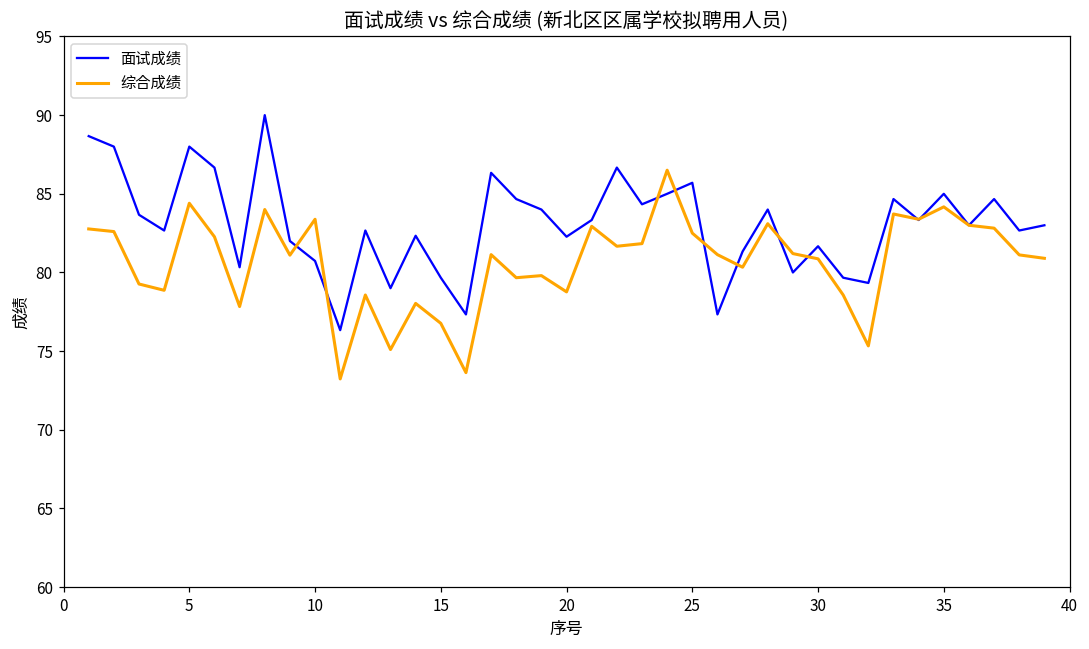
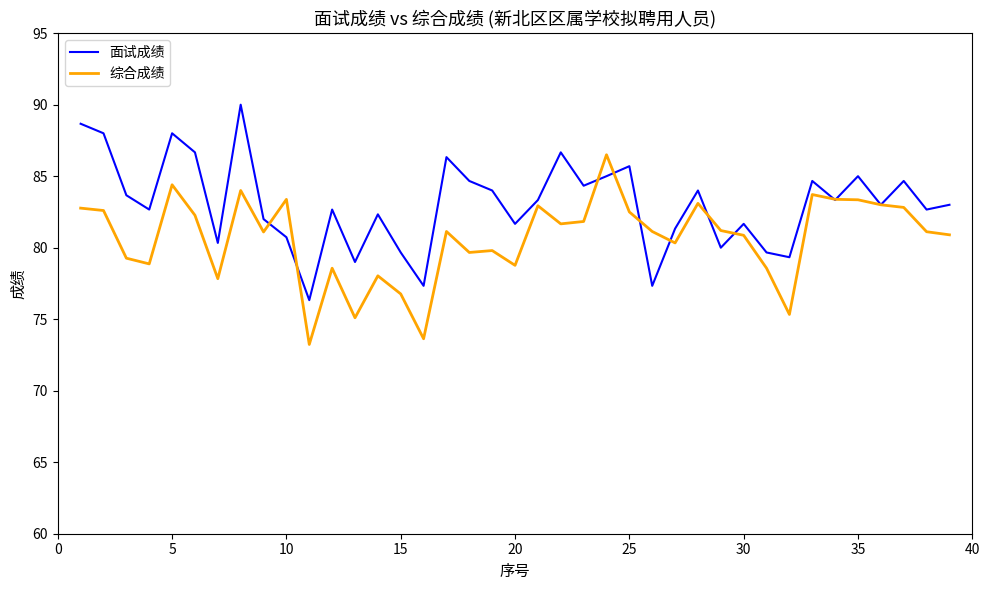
  {
    "面试成绩": {
      "5": 88.0,
      "10": 80.7,
      "15": 79.7,
-     "20": 82.3,
+     "20": 81.7,
      "25": 85.7,
      "30": 81.7,
      "35": 85.0
    },
    "综合成绩": {
      "5": 84.4,
      "10": 83.4,
      "15": 76.8,
      "20": 78.8,
      "25": 82.5,
      "30": 80.9,
-     "35": 84.2
+     "35": 83.4
    }
  }
